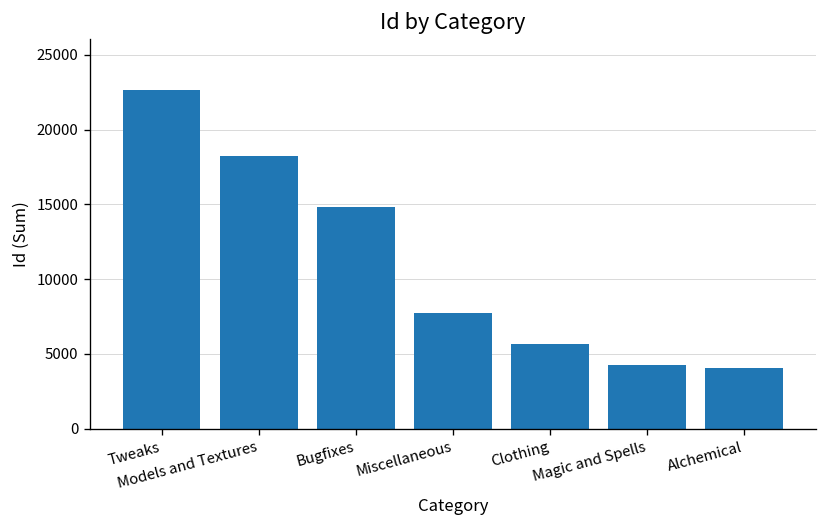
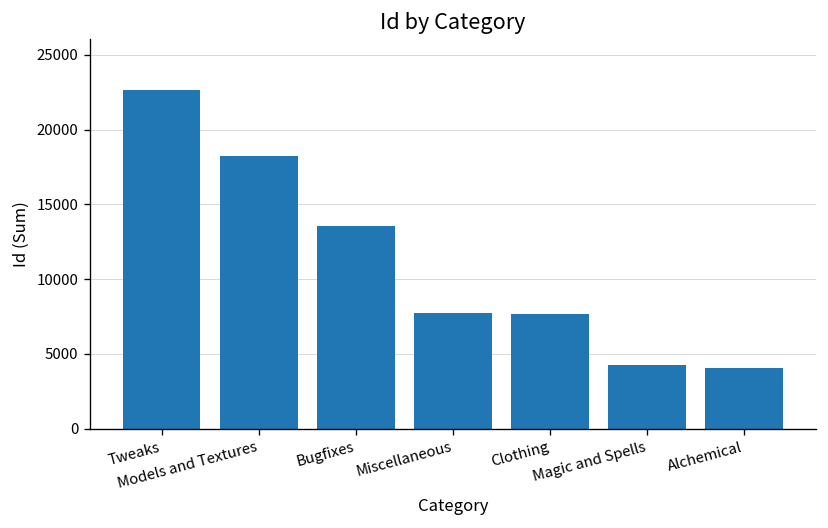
  {
    "Tweaks": 22700,
    "Models and Textures": 18200,
-   "Bugfixes": 14800,
+   "Bugfixes": 13600,
    "Miscellaneous": 7700,
-   "Clothing": 5600,
+   "Clothing": 7600,
    "Magic and Spells": 4300,
    "Alchemical": 4100
  }
